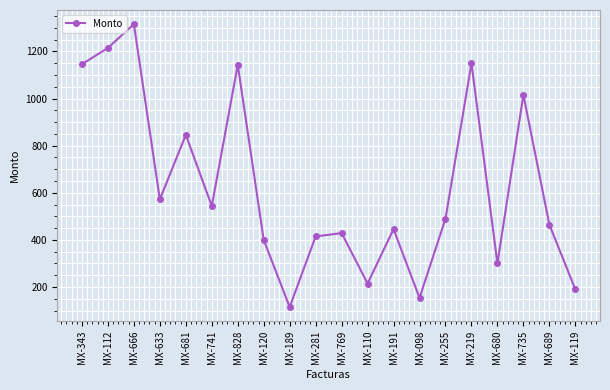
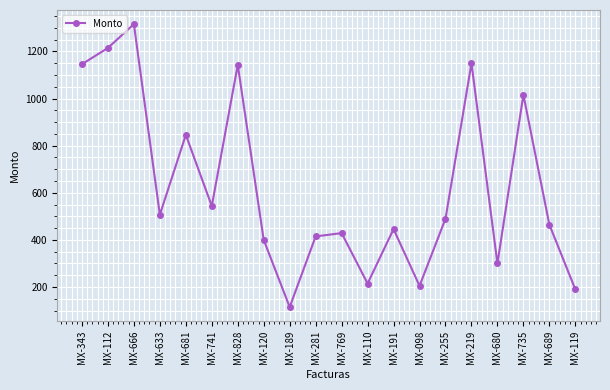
  {
    "MX-343": 1150,
    "MX-112": 1220,
    "MX-666": 1320,
-   "MX-633": 570,
+   "MX-633": 510,
    "MX-681": 850,
    "MX-741": 540,
    "MX-828": 1140,
    "MX-120": 400,
    "MX-189": 120,
    "MX-281": 420,
    "MX-769": 430,
    "MX-110": 220,
    "MX-191": 450,
-   "MX-098": 150,
+   "MX-098": 210,
    "MX-255": 490,
    "MX-219": 1150,
    "MX-680": 300,
    "MX-735": 1020,
    "MX-689": 470,
    "MX-119": 190
  }
